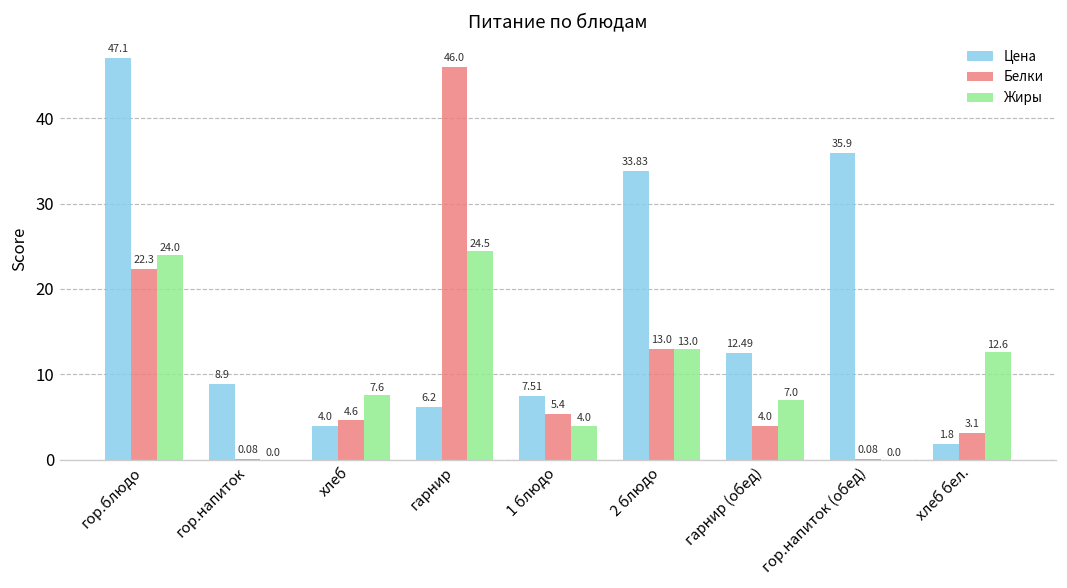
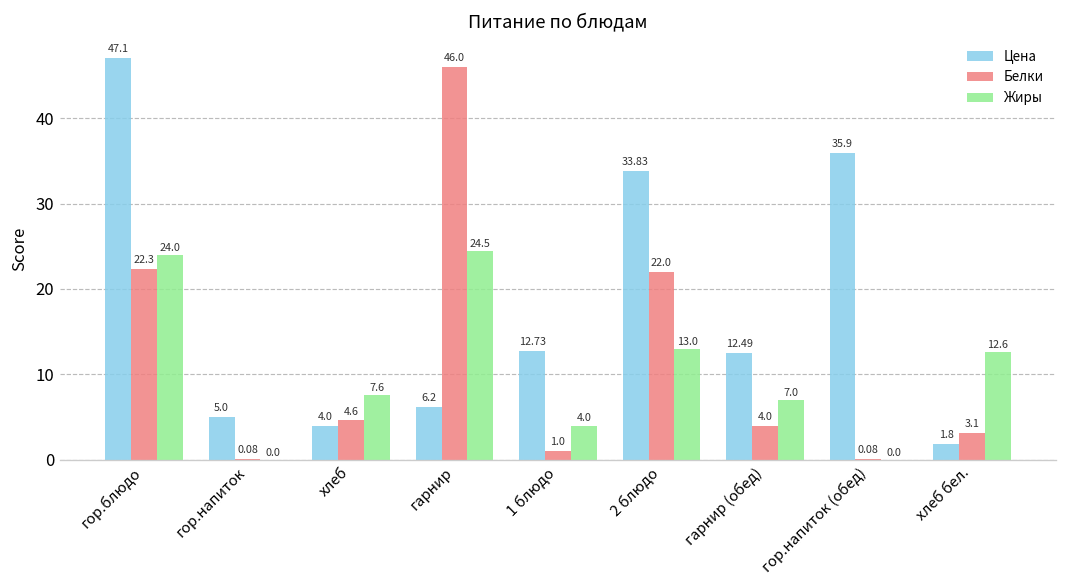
  {
    "Цена": {
      "гор.блюдо": 47.1,
-     "гор.напиток": 8.9,
+     "гор.напиток": 5.0,
      "хлеб": 4.0,
      "гарнир": 6.2,
-     "1 блюдо": 7.51,
+     "1 блюдо": 12.73,
      "2 блюдо": 33.83,
      "гарнир (обед)": 12.49,
      "гор.напиток (обед)": 35.9,
      "хлеб бел.": 1.8
    },
    "Белки": {
      "гор.блюдо": 22.3,
      "гор.напиток": 0.08,
      "хлеб": 4.6,
      "гарнир": 46.0,
-     "1 блюдо": 5.4,
-     "2 блюдо": 13.0,
+     "1 блюдо": 1.0,
+     "2 блюдо": 22.0,
      "гарнир (обед)": 4.0,
      "гор.напиток (обед)": 0.08,
      "хлеб бел.": 3.1
    },
    "Жиры": {
      "гор.блюдо": 24.0,
      "гор.напиток": 0.0,
      "хлеб": 7.6,
      "гарнир": 24.5,
      "1 блюдо": 4.0,
      "2 блюдо": 13.0,
      "гарнир (обед)": 7.0,
      "гор.напиток (обед)": 0.0,
      "хлеб бел.": 12.6
    }
  }
